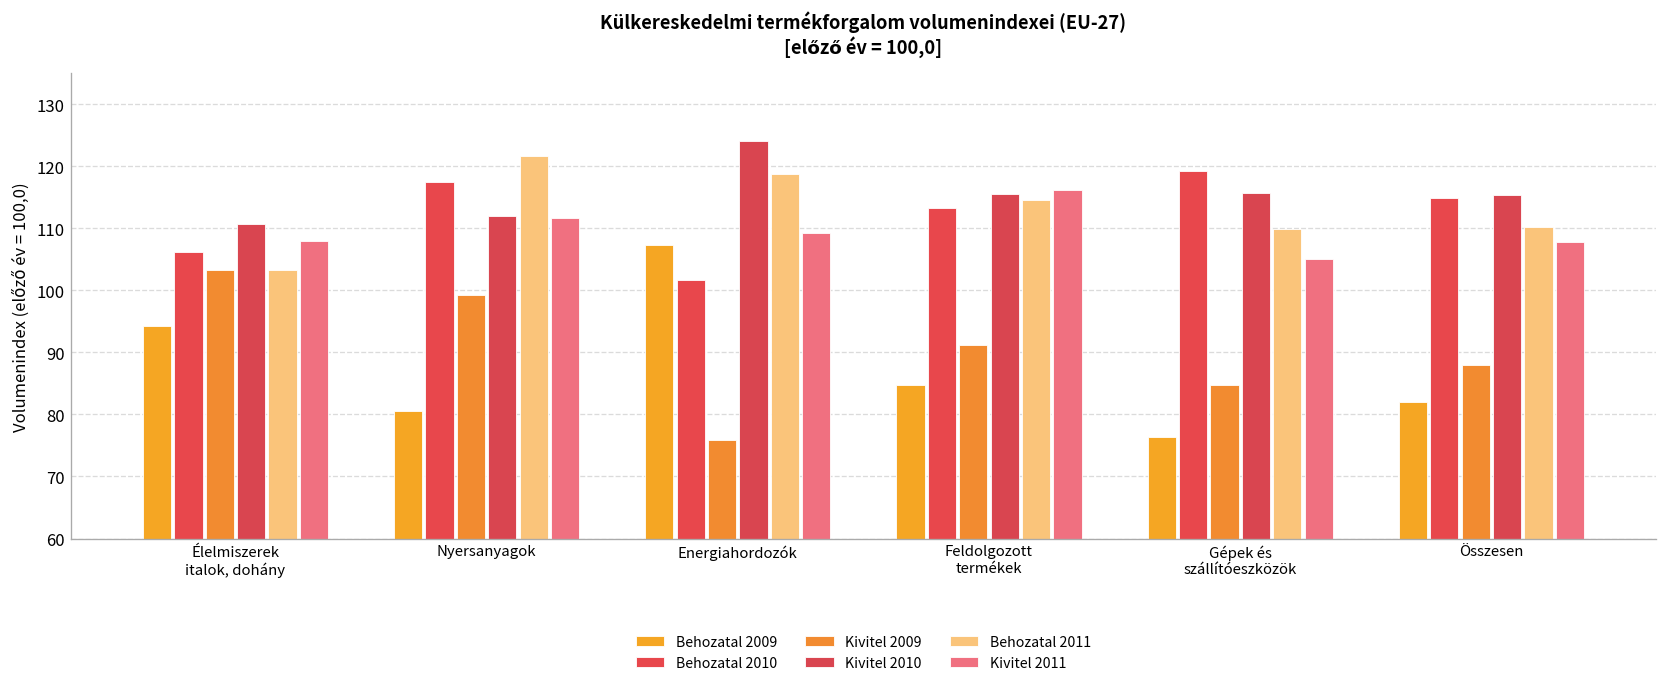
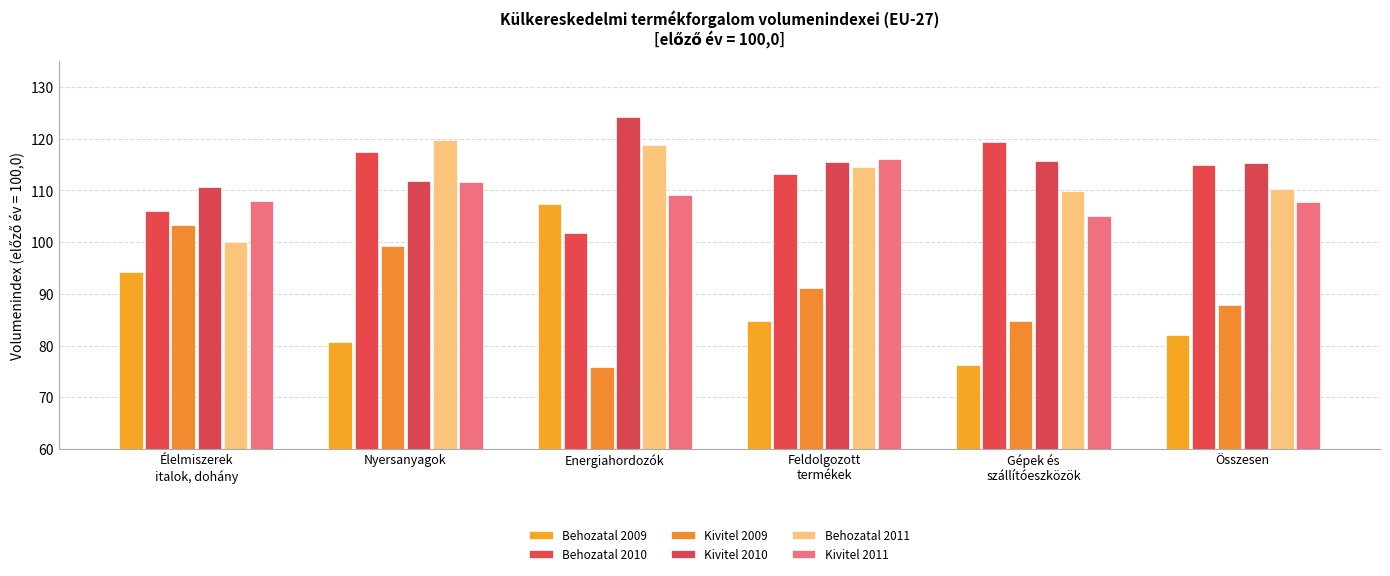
  {
    "Behozatal 2011": {
-     "Élelmiszerek italok, dohány": 103,
-     "Nyersanyagok": 122,
+     "Élelmiszerek italok, dohány": 100,
+     "Nyersanyagok": 120,
      "Energiahordozók": 119,
      "Feldolgozott termékek": 115,
      "Gépek és szállítóeszközök": 110,
      "Összesen": 110
    },
    "Kivitel 2011": {
      "Élelmiszerek italok, dohány": 108,
      "Nyersanyagok": 112,
      "Energiahordozók": 109,
      "Feldolgozott termékek": 116,
      "Gépek és szállítóeszközök": 105,
      "Összesen": 108
    }
  }
